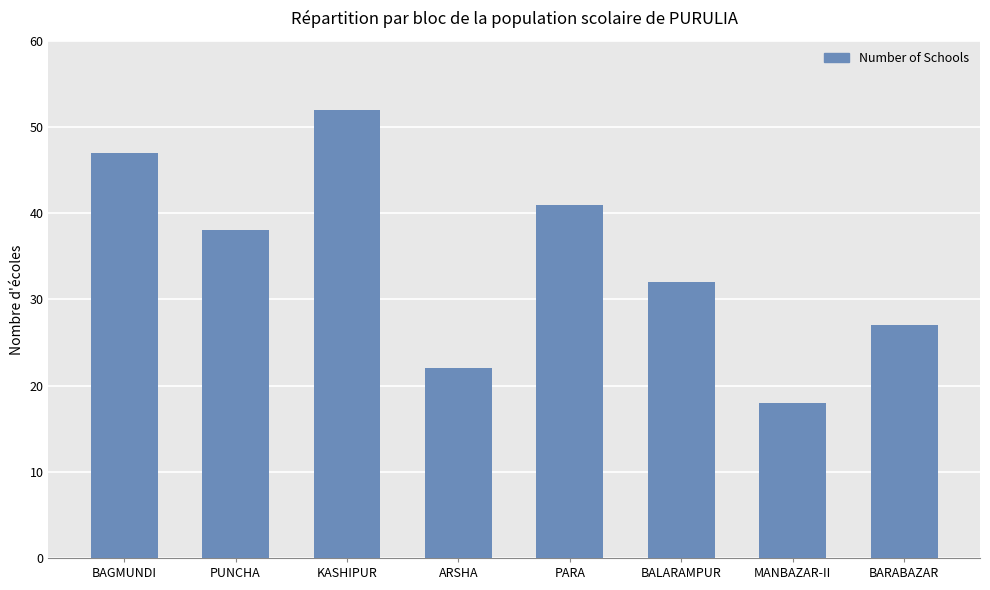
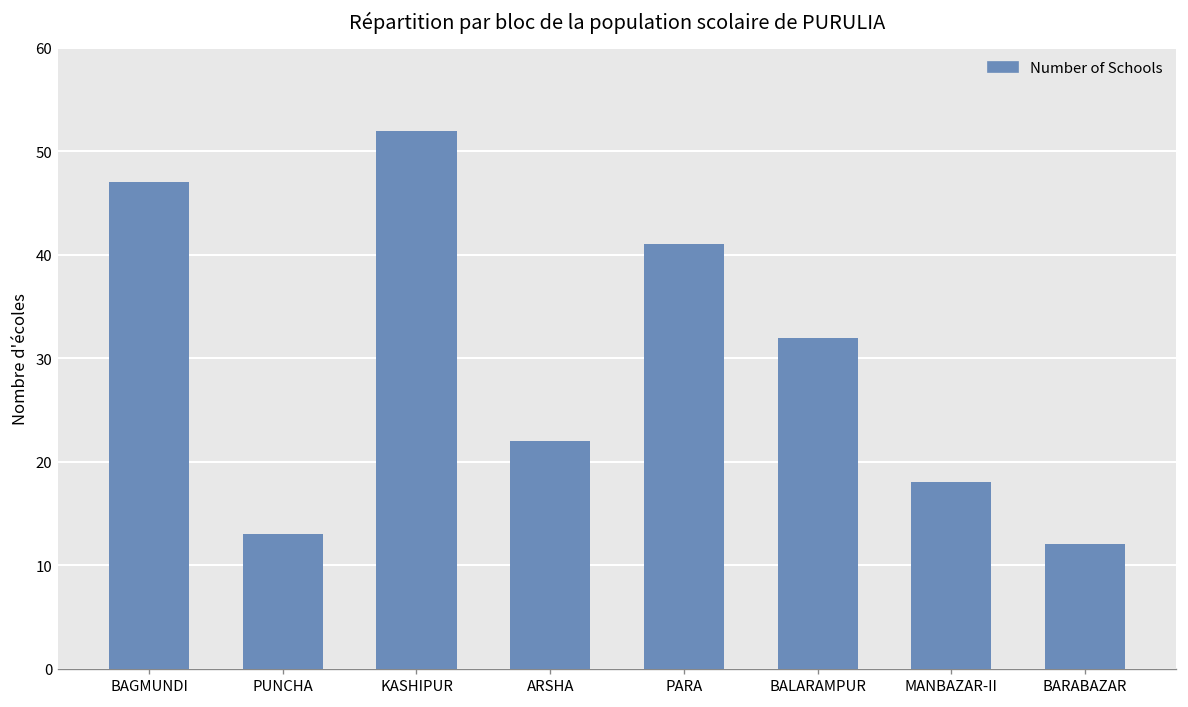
  {
    "BAGMUNDI": 47,
-   "PUNCHA": 38,
+   "PUNCHA": 13,
    "KASHIPUR": 52,
    "ARSHA": 22,
    "PARA": 41,
    "BALARAMPUR": 32,
    "MANBAZAR-II": 18,
-   "BARABAZAR": 27
+   "BARABAZAR": 12
  }
